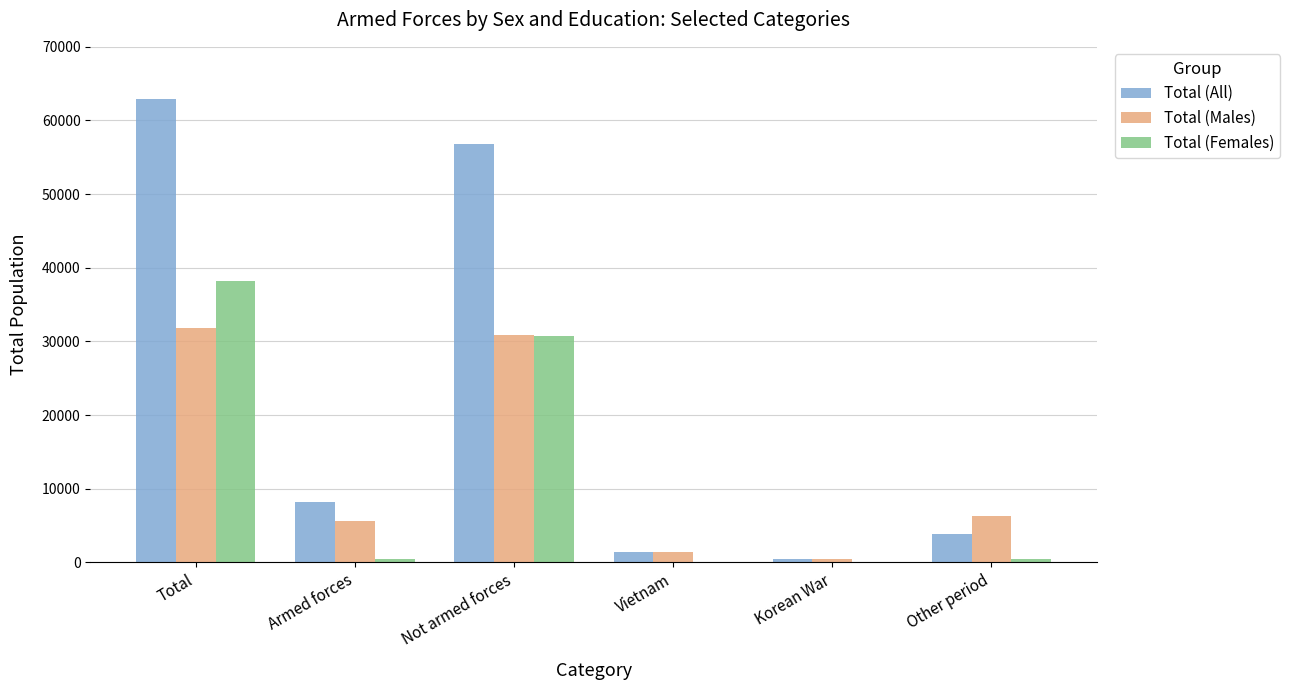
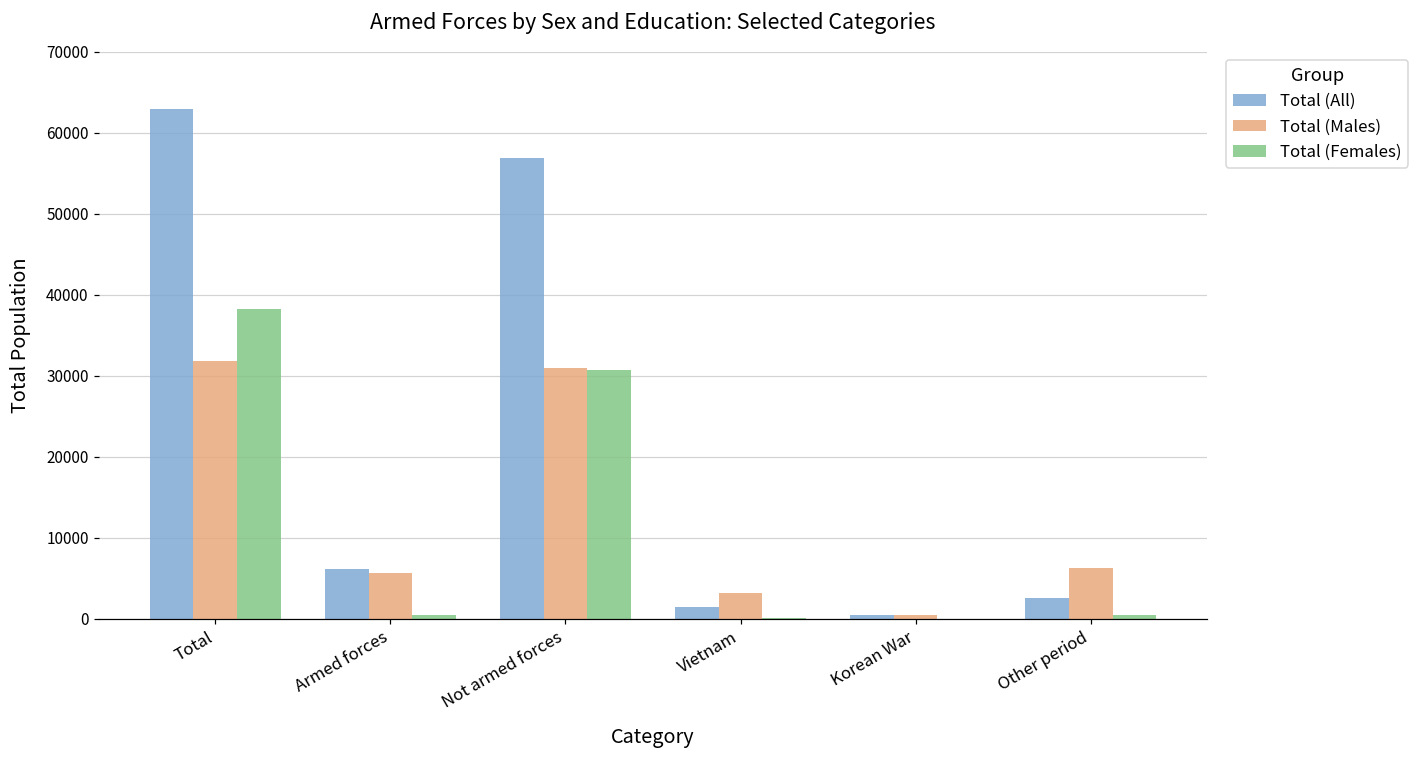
  {
    "Total (All)": {
      "Total": 63000,
-     "Armed forces": 8000,
+     "Armed forces": 6000,
      "Not armed forces": 57000,
      "Vietnam": 1000,
      "Korean War": 0,
-     "Other period": 4000
+     "Other period": 3000
    },
    "Total (Males)": {
      "Total": 32000,
      "Armed forces": 6000,
      "Not armed forces": 31000,
-     "Vietnam": 1000,
+     "Vietnam": 3000,
      "Korean War": 0,
      "Other period": 6000
    },
    "Total (Females)": {
      "Total": 38000,
      "Armed forces": 0,
      "Not armed forces": 31000,
      "Korean War": 0,
      "Other period": 0
    }
  }
